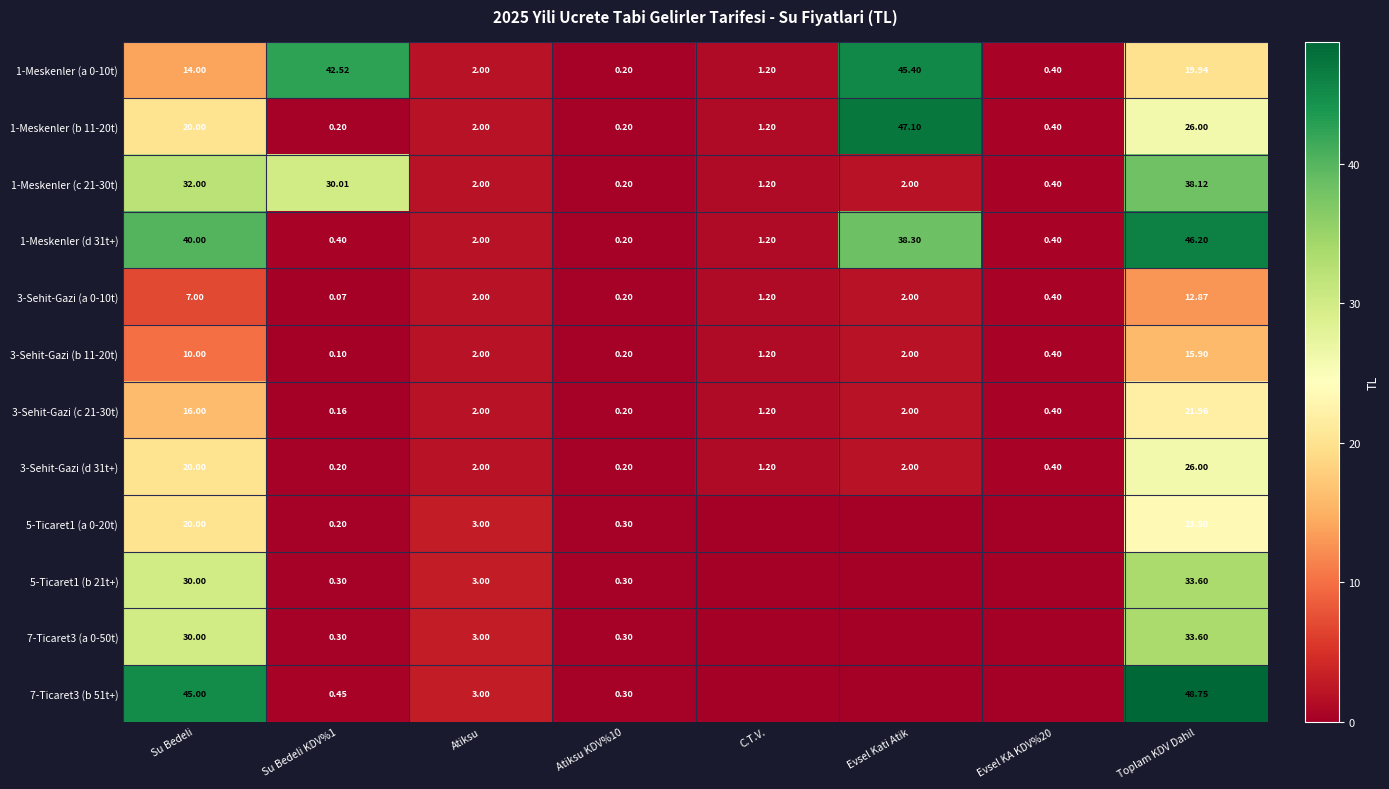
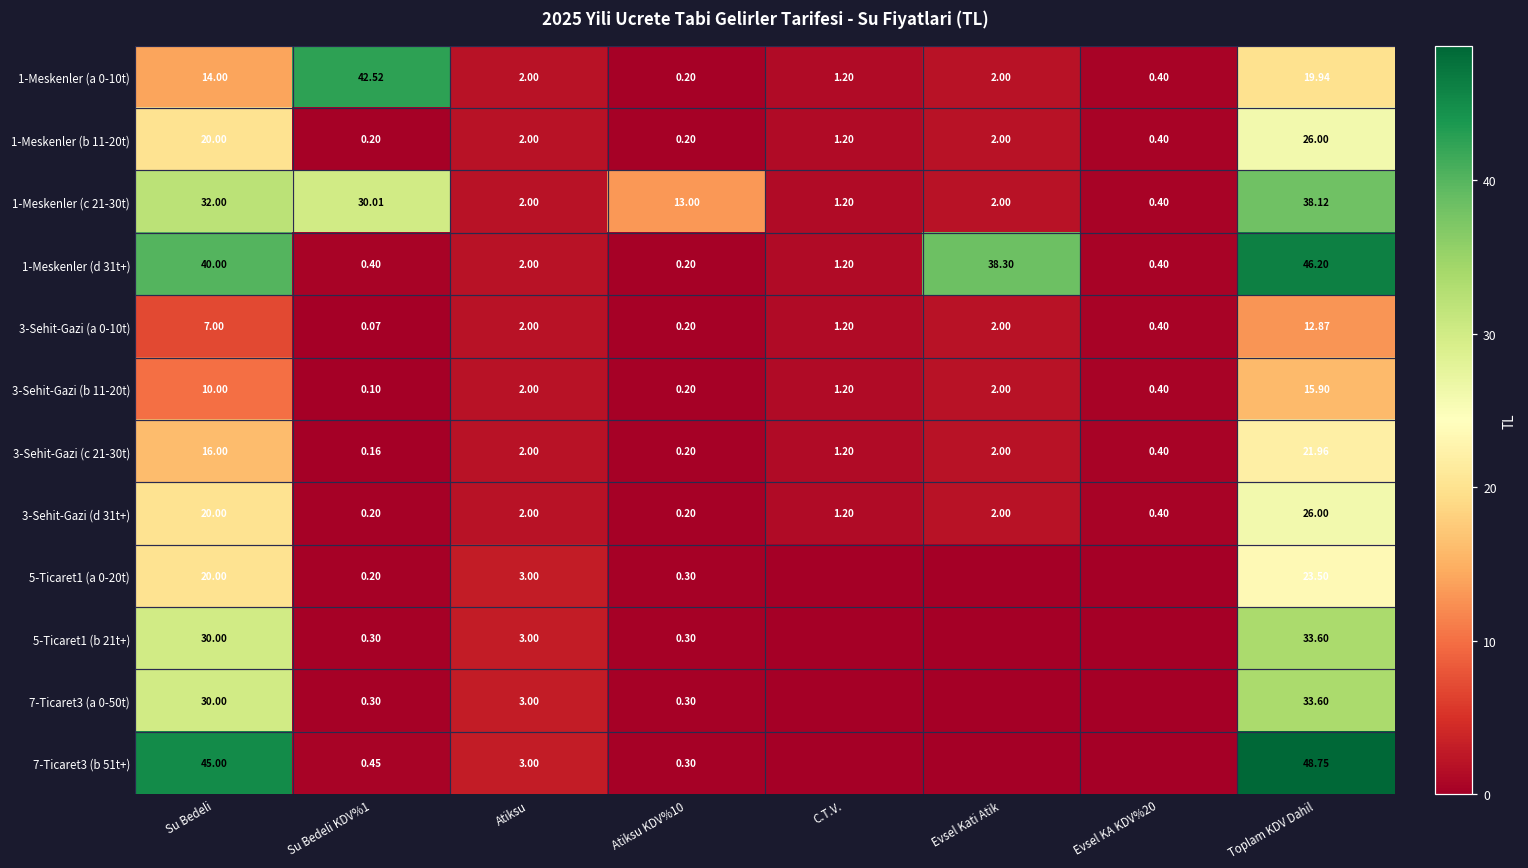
  {
    "1-Meskenler (a 0-10t)": {
      "Su Bedeli": 14.00,
      "Su Bedeli KDV%1": 42.52,
      "Atiksu": 2.00,
      "Atiksu KDV%10": 0.20,
      "C.T.V.": 1.20,
-     "Evsel Kati Atik": 45.40,
+     "Evsel Kati Atik": 2.00,
      "Evsel KA KDV%20": 0.40,
      "Toplam KDV Dahil": 19.94
    },
    "1-Meskenler (b 11-20t)": {
      "Su Bedeli": 20.00,
      "Su Bedeli KDV%1": 0.20,
      "Atiksu": 2.00,
      "Atiksu KDV%10": 0.20,
      "C.T.V.": 1.20,
-     "Evsel Kati Atik": 47.10,
+     "Evsel Kati Atik": 2.00,
      "Evsel KA KDV%20": 0.40,
      "Toplam KDV Dahil": 26.00
    },
    "1-Meskenler (c 21-30t)": {
      "Su Bedeli": 32.00,
      "Su Bedeli KDV%1": 30.01,
      "Atiksu": 2.00,
-     "Atiksu KDV%10": 0.20,
+     "Atiksu KDV%10": 13.00,
      "C.T.V.": 1.20,
      "Evsel Kati Atik": 2.00,
      "Evsel KA KDV%20": 0.40,
      "Toplam KDV Dahil": 38.12
    },
    "1-Meskenler (d 31t+)": {
      "Su Bedeli": 40.00,
      "Su Bedeli KDV%1": 0.40,
      "Atiksu": 2.00,
      "Atiksu KDV%10": 0.20,
      "C.T.V.": 1.20,
      "Evsel Kati Atik": 38.30,
      "Evsel KA KDV%20": 0.40,
      "Toplam KDV Dahil": 46.20
    },
    "3-Sehit-Gazi (a 0-10t)": {
      "Su Bedeli": 7.00,
      "Su Bedeli KDV%1": 0.07,
      "Atiksu": 2.00,
      "Atiksu KDV%10": 0.20,
      "C.T.V.": 1.20,
      "Evsel Kati Atik": 2.00,
      "Evsel KA KDV%20": 0.40,
      "Toplam KDV Dahil": 12.87
    },
    "3-Sehit-Gazi (b 11-20t)": {
      "Su Bedeli": 10.00,
      "Su Bedeli KDV%1": 0.10,
      "Atiksu": 2.00,
      "Atiksu KDV%10": 0.20,
      "C.T.V.": 1.20,
      "Evsel Kati Atik": 2.00,
      "Evsel KA KDV%20": 0.40,
      "Toplam KDV Dahil": 15.90
    },
    "3-Sehit-Gazi (c 21-30t)": {
      "Su Bedeli": 16.00,
      "Su Bedeli KDV%1": 0.16,
      "Atiksu": 2.00,
      "Atiksu KDV%10": 0.20,
      "C.T.V.": 1.20,
      "Evsel Kati Atik": 2.00,
      "Evsel KA KDV%20": 0.40,
      "Toplam KDV Dahil": 21.96
    },
    "3-Sehit-Gazi (d 31t+)": {
      "Su Bedeli": 20.00,
      "Su Bedeli KDV%1": 0.20,
      "Atiksu": 2.00,
      "Atiksu KDV%10": 0.20,
      "C.T.V.": 1.20,
      "Evsel Kati Atik": 2.00,
      "Evsel KA KDV%20": 0.40,
      "Toplam KDV Dahil": 26.00
    },
    "5-Ticaret1 (a 0-20t)": {
      "Su Bedeli": 20.00,
      "Su Bedeli KDV%1": 0.20,
      "Atiksu": 3.00,
      "Atiksu KDV%10": 0.30,
      "Toplam KDV Dahil": 23.50
    },
    "5-Ticaret1 (b 21t+)": {
      "Su Bedeli": 30.00,
      "Su Bedeli KDV%1": 0.30,
      "Atiksu": 3.00,
      "Atiksu KDV%10": 0.30,
      "Toplam KDV Dahil": 33.60
    },
    "7-Ticaret3 (a 0-50t)": {
      "Su Bedeli": 30.00,
      "Su Bedeli KDV%1": 0.30,
      "Atiksu": 3.00,
      "Atiksu KDV%10": 0.30,
      "Toplam KDV Dahil": 33.60
    },
    "7-Ticaret3 (b 51t+)": {
      "Su Bedeli": 45.00,
      "Su Bedeli KDV%1": 0.45,
      "Atiksu": 3.00,
      "Atiksu KDV%10": 0.30,
      "Toplam KDV Dahil": 48.75
    }
  }
